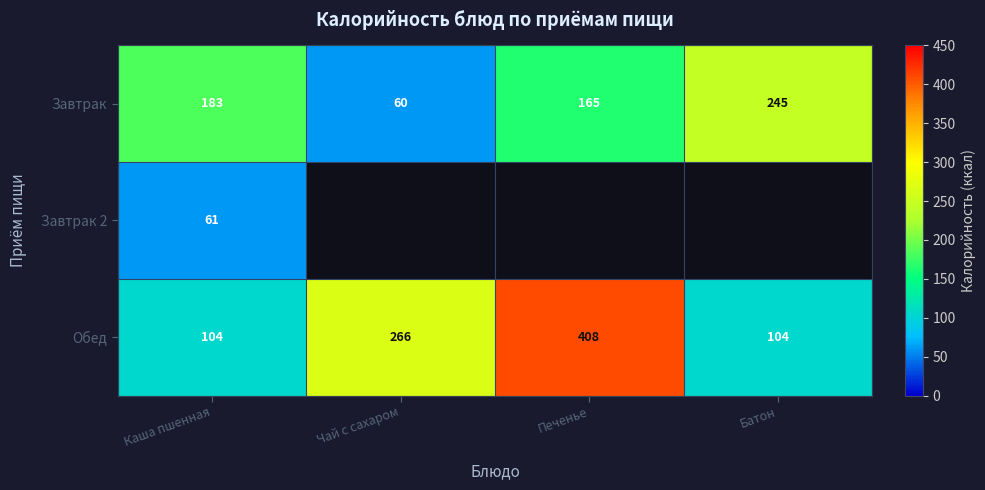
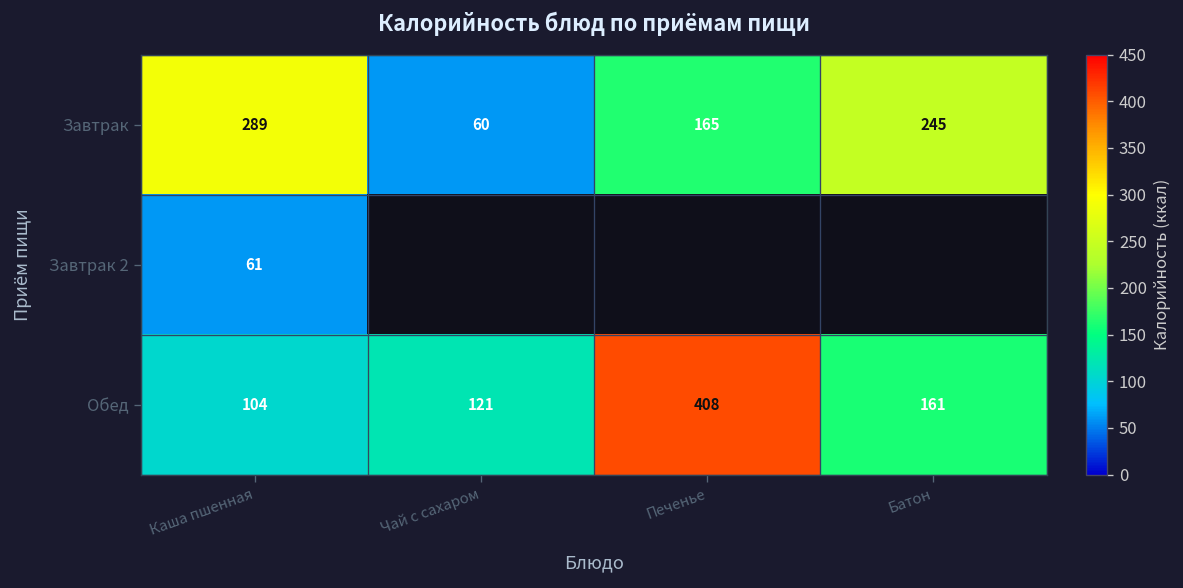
  {
    "Завтрак": {
-     "Каша пшенная": 183,
+     "Каша пшенная": 289,
      "Чай с сахаром": 60,
      "Печенье": 165,
      "Батон": 245
    },
    "Завтрак 2": {
      "Каша пшенная": 61
    },
    "Обед": {
      "Каша пшенная": 104,
-     "Чай с сахаром": 266,
+     "Чай с сахаром": 121,
      "Печенье": 408,
-     "Батон": 104
+     "Батон": 161
    }
  }
